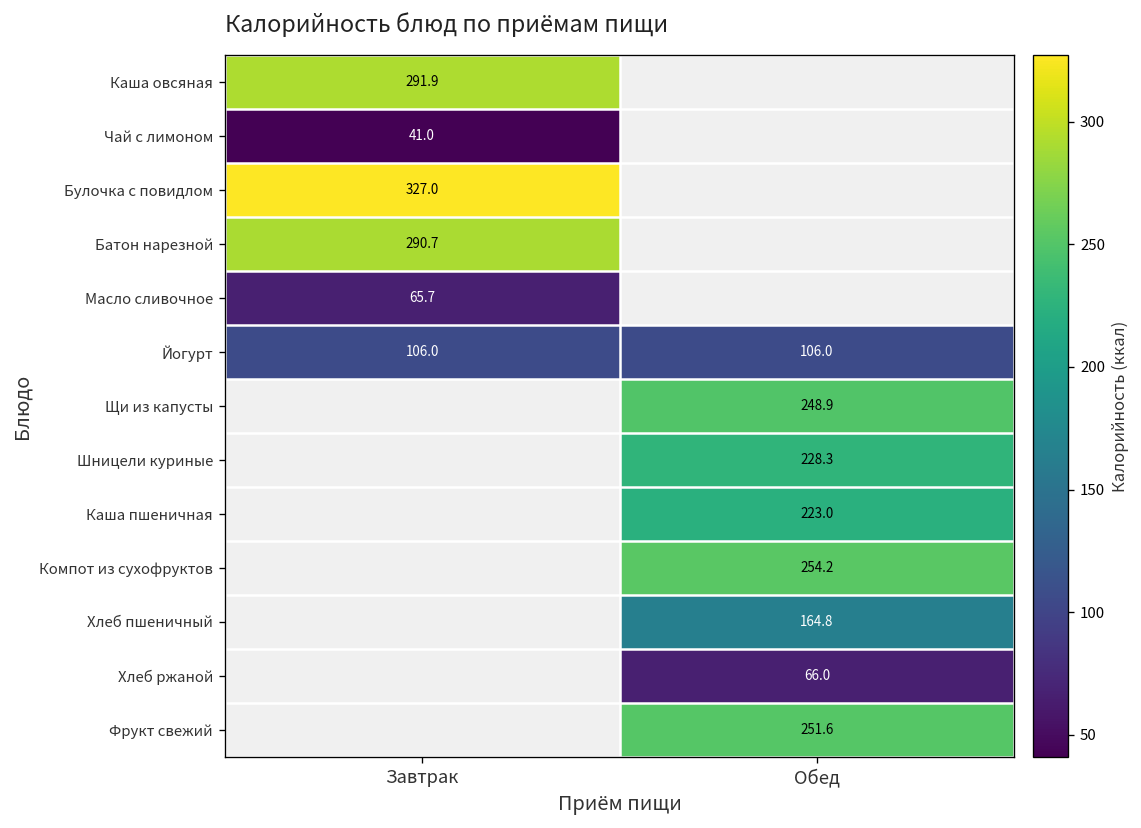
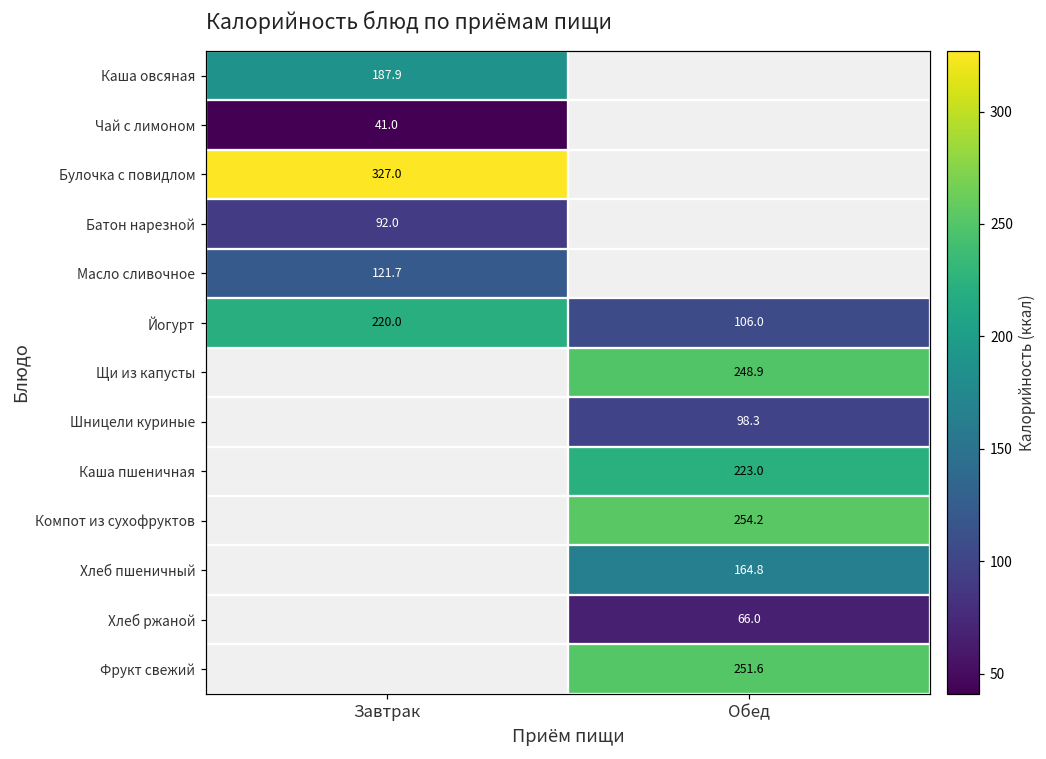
  {
    "Каша овсяная": {
-     "Завтрак": 291.9
+     "Завтрак": 187.9
    },
    "Чай с лимоном": {
      "Завтрак": 41.0
    },
    "Булочка с повидлом": {
      "Завтрак": 327.0
    },
    "Батон нарезной": {
-     "Завтрак": 290.7
+     "Завтрак": 92.0
    },
    "Масло сливочное": {
-     "Завтрак": 65.7
+     "Завтрак": 121.7
    },
    "Йогурт": {
-     "Завтрак": 106.0,
+     "Завтрак": 220.0,
      "Обед": 106.0
    },
    "Щи из капусты": {
      "Обед": 248.9
    },
    "Шницели куриные": {
-     "Обед": 228.3
+     "Обед": 98.3
    },
    "Каша пшеничная": {
      "Обед": 223.0
    },
    "Компот из сухофруктов": {
      "Обед": 254.2
    },
    "Хлеб пшеничный": {
      "Обед": 164.8
    },
    "Хлеб ржаной": {
      "Обед": 66.0
    },
    "Фрукт свежий": {
      "Обед": 251.6
    }
  }
